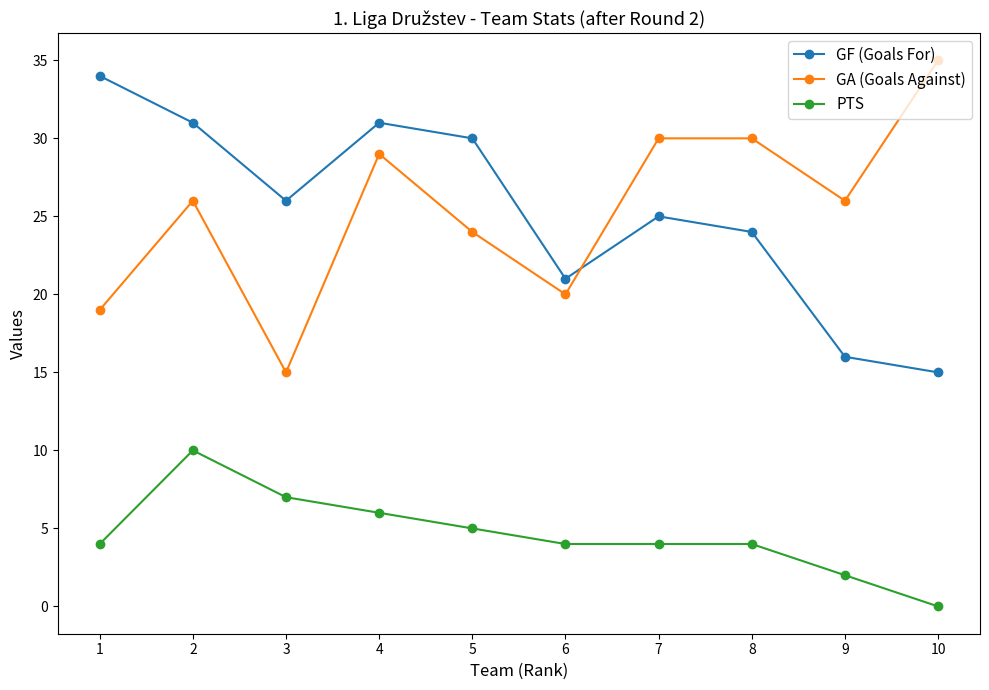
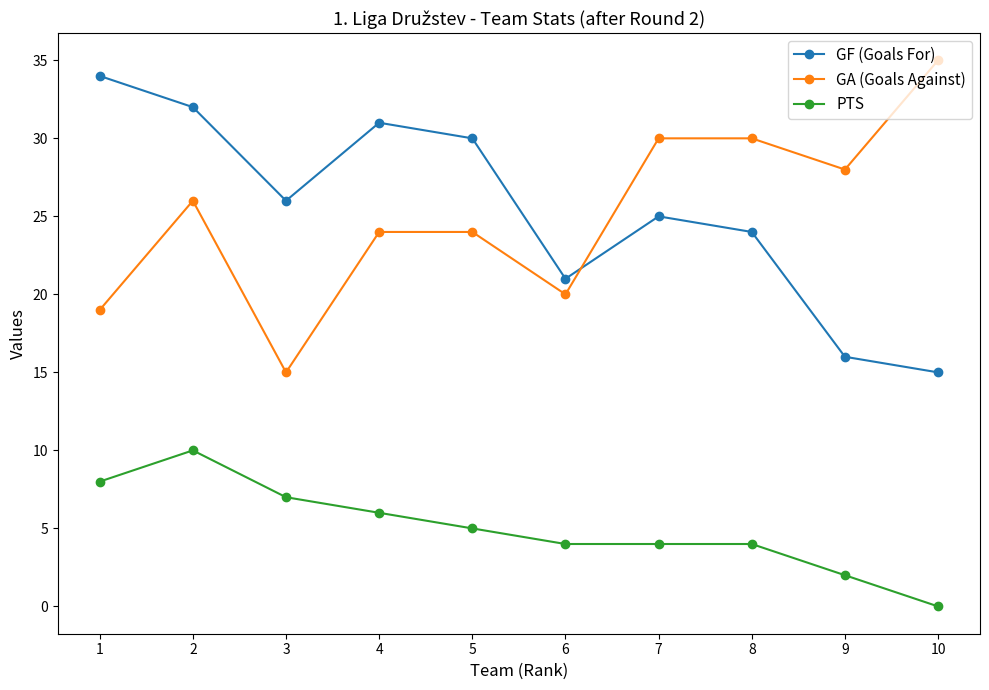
  {
    "GF (Goals For)": {
      "1": 34,
-     "2": 31,
+     "2": 32,
      "3": 26,
      "4": 31,
      "5": 30,
      "6": 21,
      "7": 25,
      "8": 24,
      "9": 16,
      "10": 15
    },
    "GA (Goals Against)": {
      "1": 19,
      "2": 26,
      "3": 15,
-     "4": 29,
+     "4": 24,
      "5": 24,
      "6": 20,
      "7": 30,
      "8": 30,
-     "9": 26
+     "9": 28
    },
    "PTS": {
-     "1": 4,
+     "1": 8,
      "2": 10,
      "3": 7,
      "4": 6,
      "5": 5,
      "6": 4,
      "7": 4,
      "8": 4,
      "9": 2,
      "10": 0
    }
  }
